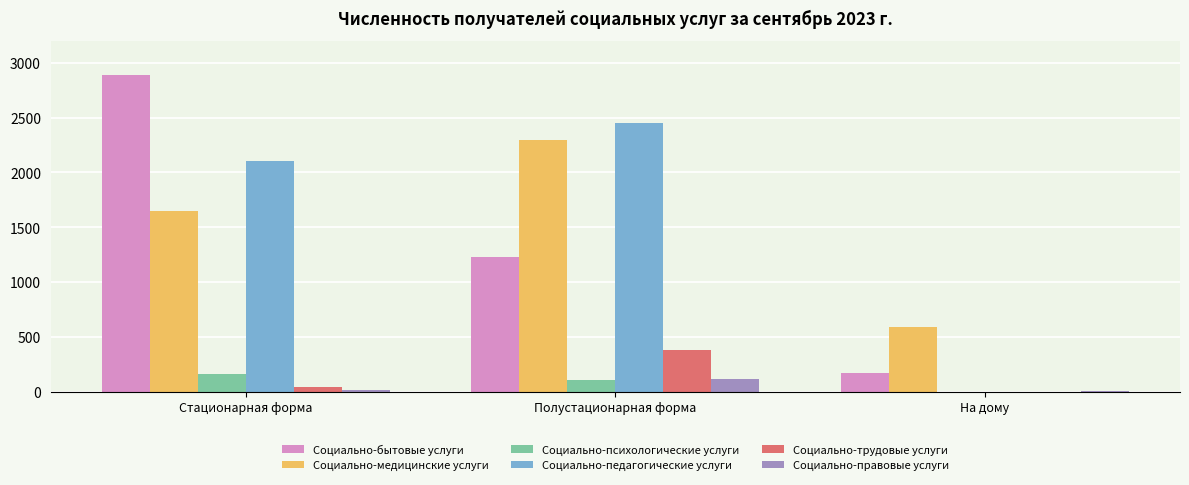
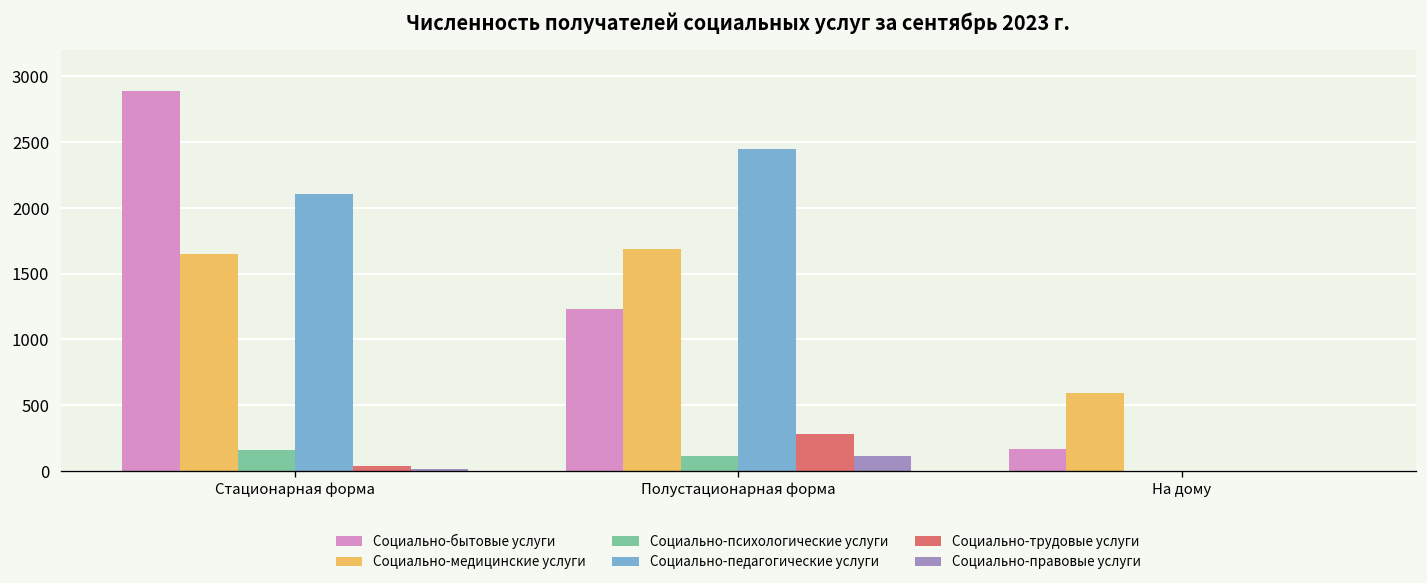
  {
    "Социально-медицинские услуги": {
      "Стационарная форма": 1650,
-     "Полустационарная форма": 2290,
+     "Полустационарная форма": 1690,
      "На дому": 590
    },
    "Социально-трудовые услуги": {
      "Стационарная форма": 40,
-     "Полустационарная форма": 380,
+     "Полустационарная форма": 280,
      "На дому": 0
    }
  }
